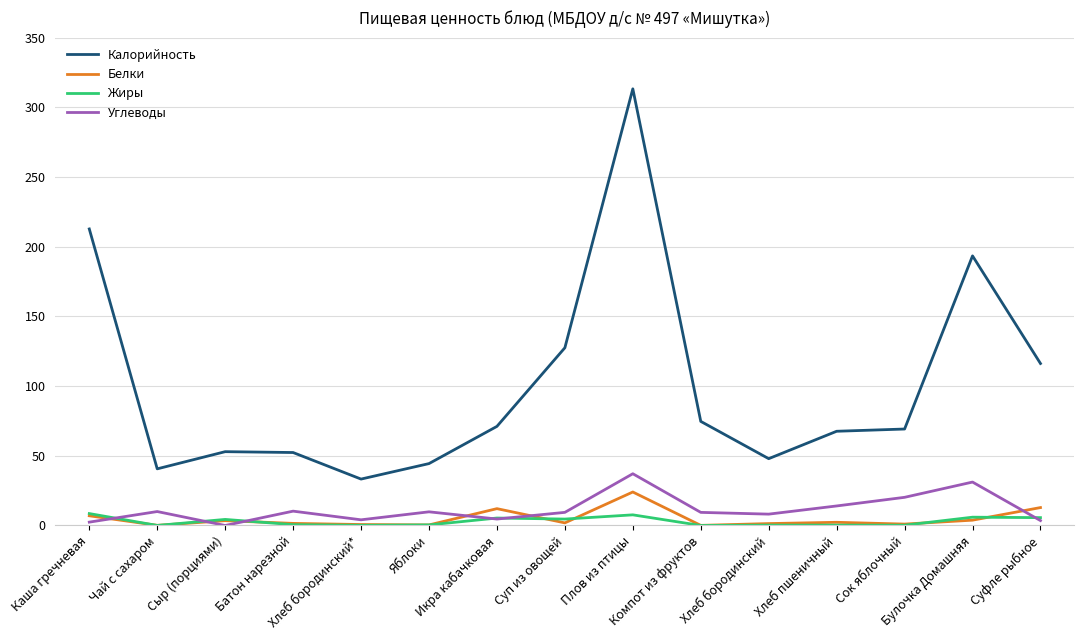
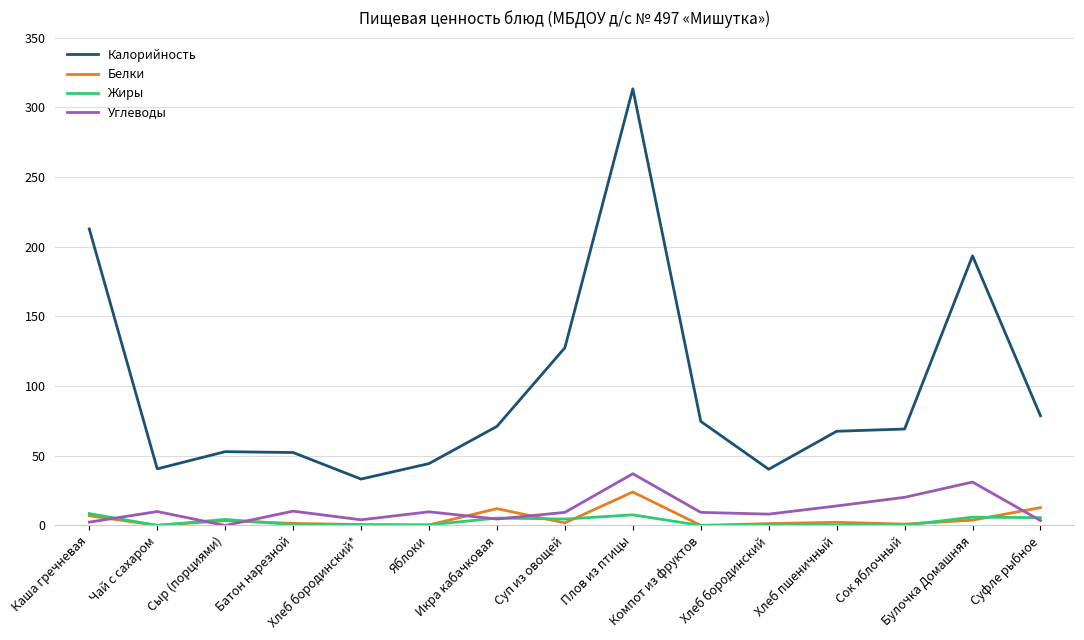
  {
    "Калорийность": {
      "Каша гречневая": 213,
      "Чай с сахаром": 41,
      "Сыр (порциями)": 53,
      "Батон нарезной": 52,
      "Хлеб бородинский*": 33,
      "Яблоки": 44,
      "Икра кабачковая": 71,
      "Суп из овощей": 128,
      "Плов из птицы": 313,
      "Компот из фруктов": 75,
-     "Хлеб бородинский": 48,
+     "Хлеб бородинский": 40,
      "Хлеб пшеничный": 68,
      "Сок яблочный": 69,
      "Булочка Домашняя": 193,
-     "Суфле рыбное": 116
+     "Суфле рыбное": 79
    },
    "Белки": {
      "Икра кабачковая": 12,
      "Суп из овощей": 2,
      "Плов из птицы": 24,
      "Хлеб пшеничный": 2,
      "Булочка Домашняя": 4,
      "Суфле рыбное": 13
    },
    "Жиры": {
      "Суп из овощей": 5,
      "Плов из птицы": 8,
      "Хлеб пшеничный": 0,
      "Булочка Домашняя": 6,
      "Суфле рыбное": 6
    },
    "Углеводы": {
      "Каша гречневая": 2,
      "Чай с сахаром": 10,
      "Сыр (порциями)": 0,
      "Батон нарезной": 10,
      "Хлеб бородинский*": 4,
      "Яблоки": 10,
      "Суп из овощей": 9,
      "Плов из птицы": 37,
      "Компот из фруктов": 9,
      "Хлеб бородинский": 8,
      "Хлеб пшеничный": 14,
      "Сок яблочный": 20,
      "Булочка Домашняя": 31,
      "Суфле рыбное": 4
    }
  }
